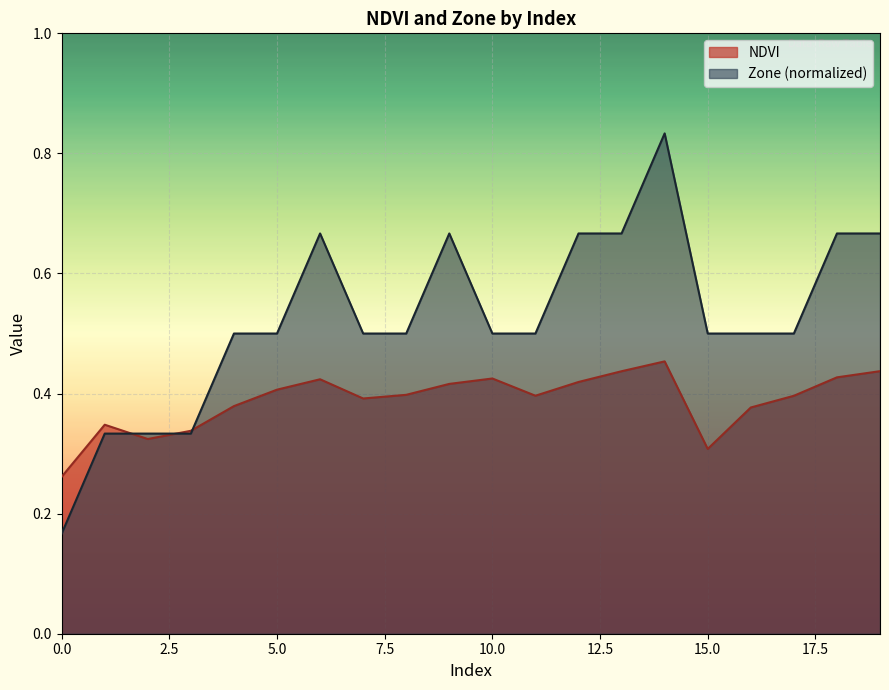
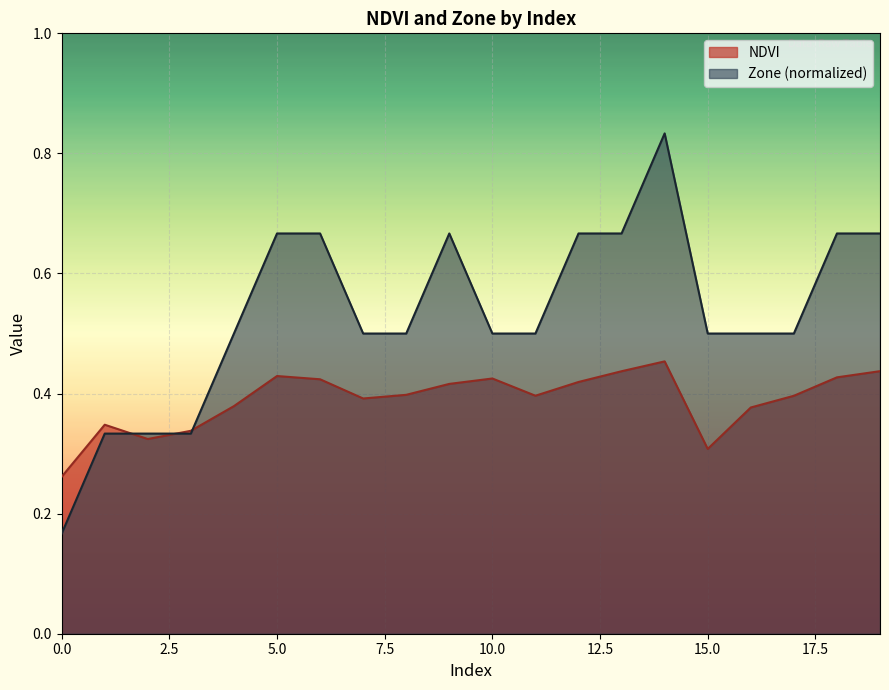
  {
    "NDVI": {
      "0.0": 0.26,
-     "5.0": 0.41,
+     "5.0": 0.43,
      "10.0": 0.43,
      "15.0": 0.31
    },
    "Zone (normalized)": {
      "0.0": 0.17,
-     "5.0": 0.50,
+     "5.0": 0.67,
      "10.0": 0.50,
      "15.0": 0.50
    }
  }
